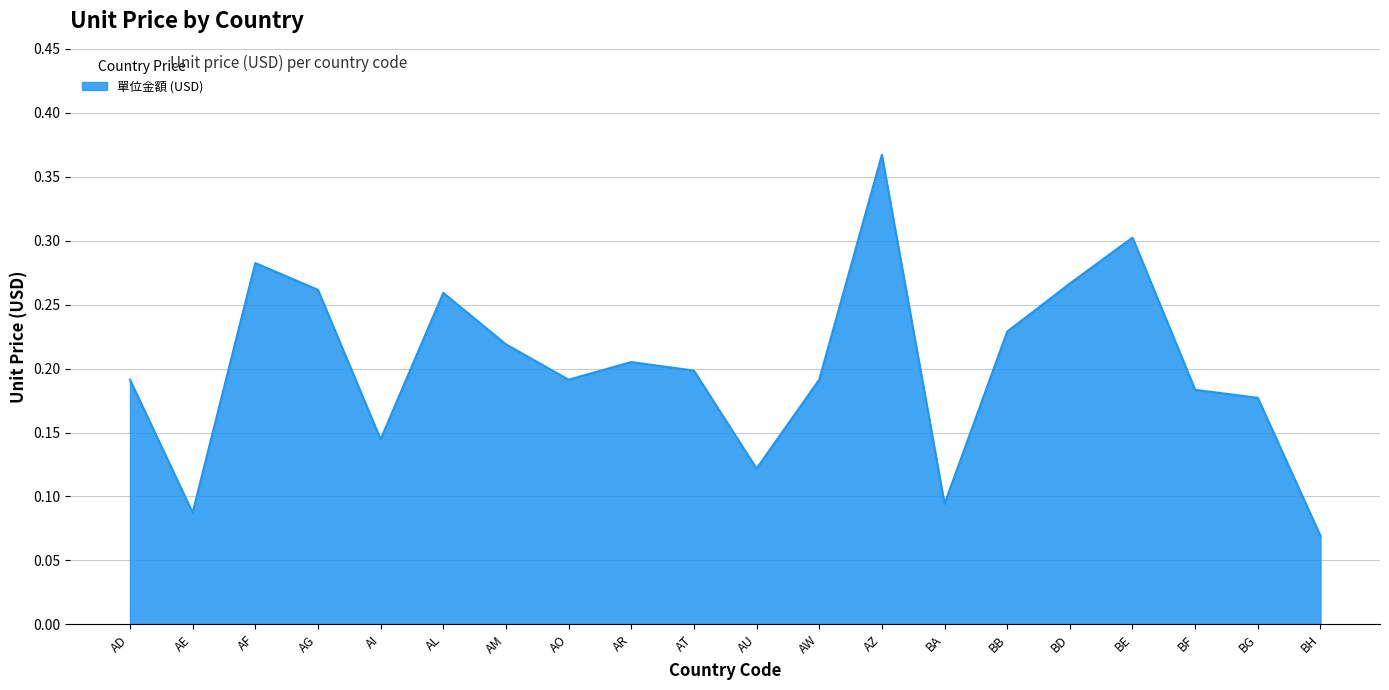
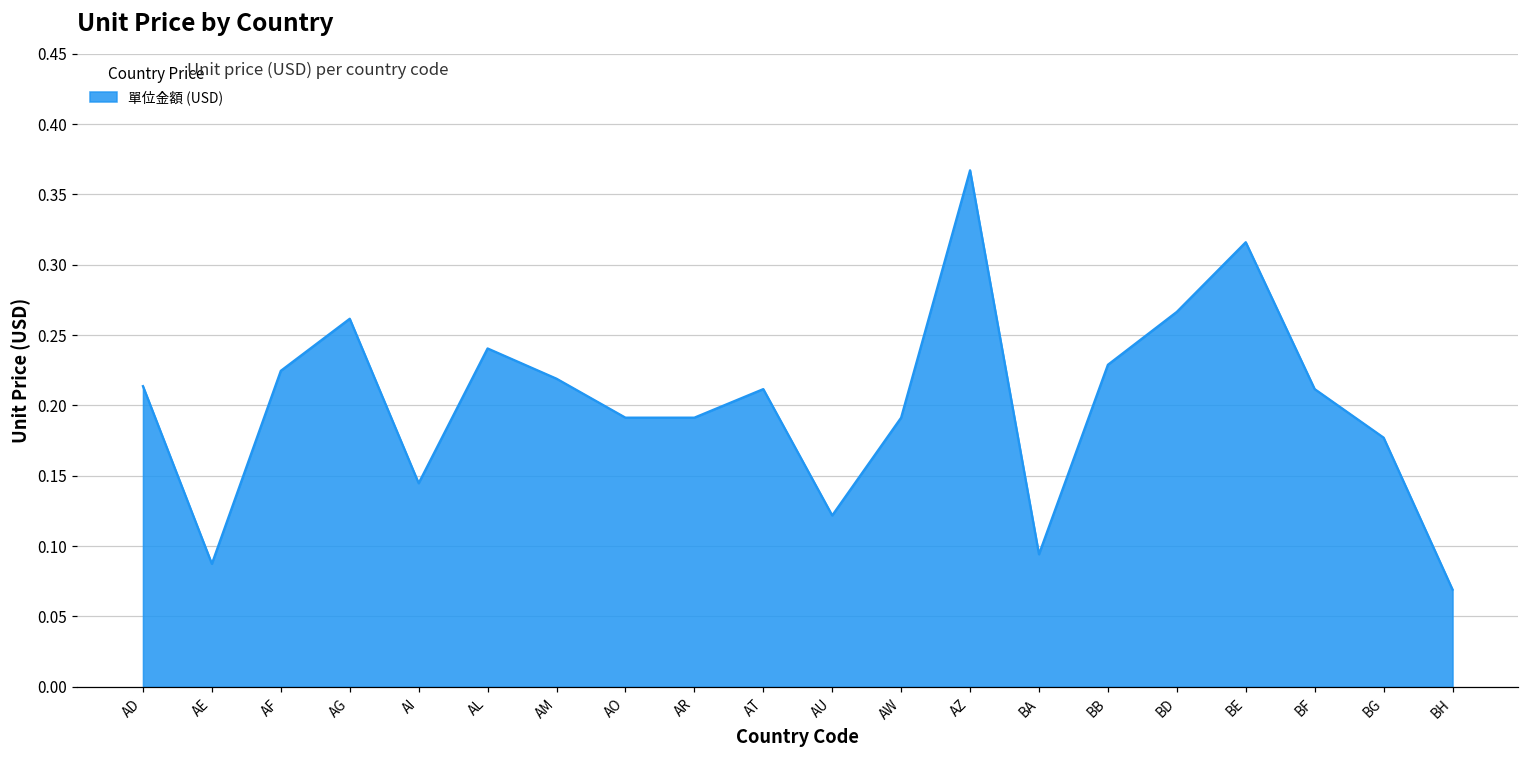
  {
-   "AD": 0.191,
+   "AD": 0.214,
    "AE": 0.087,
-   "AF": 0.283,
+   "AF": 0.225,
    "AG": 0.262,
    "AI": 0.145,
-   "AL": 0.259,
+   "AL": 0.241,
    "AM": 0.219,
    "AO": 0.191,
-   "AR": 0.205,
-   "AT": 0.198,
+   "AR": 0.191,
+   "AT": 0.212,
    "AU": 0.122,
    "AW": 0.191,
    "AZ": 0.367,
    "BA": 0.094,
    "BB": 0.229,
    "BD": 0.267,
-   "BE": 0.302,
-   "BF": 0.183,
+   "BE": 0.316,
+   "BF": 0.212,
    "BG": 0.177,
    "BH": 0.069
  }
